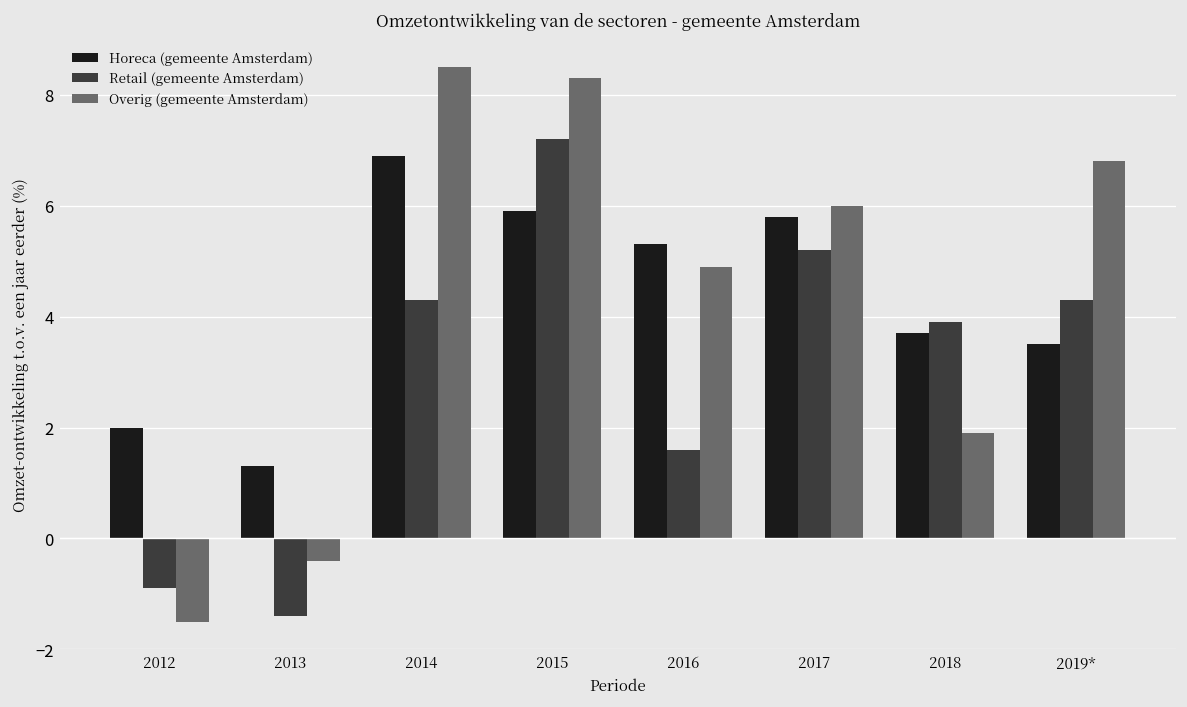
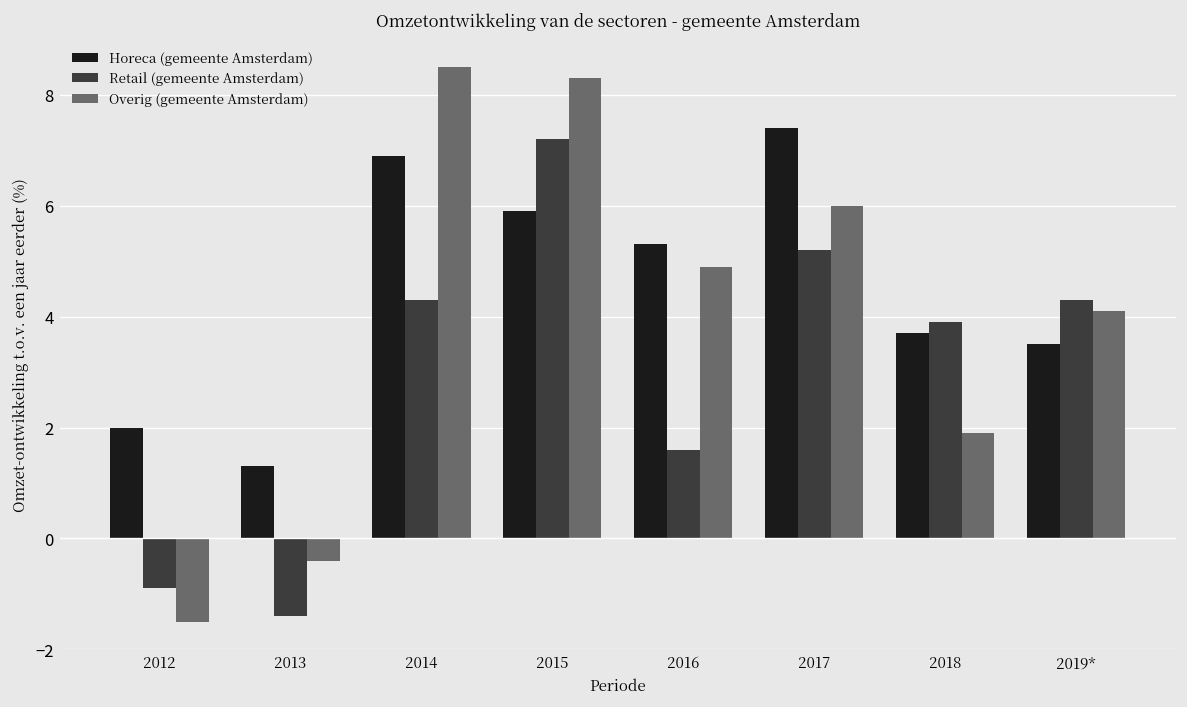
  {
    "Horeca (gemeente Amsterdam)": {
      "2012": 2.0,
      "2013": 1.3,
      "2014": 6.9,
      "2015": 5.9,
      "2016": 5.3,
-     "2017": 5.8,
+     "2017": 7.4,
      "2018": 3.7,
      "2019*": 3.5
    },
    "Retail (gemeente Amsterdam)": {
      "2012": -0.9,
      "2013": -1.4,
      "2014": 4.3,
      "2015": 7.2,
      "2016": 1.6,
      "2017": 5.2,
      "2018": 3.9,
      "2019*": 4.3
    },
    "Overig (gemeente Amsterdam)": {
      "2012": -1.5,
      "2013": -0.4,
      "2014": 8.5,
      "2015": 8.3,
      "2016": 4.9,
      "2017": 6.0,
      "2018": 1.9,
-     "2019*": 6.8
+     "2019*": 4.1
    }
  }
